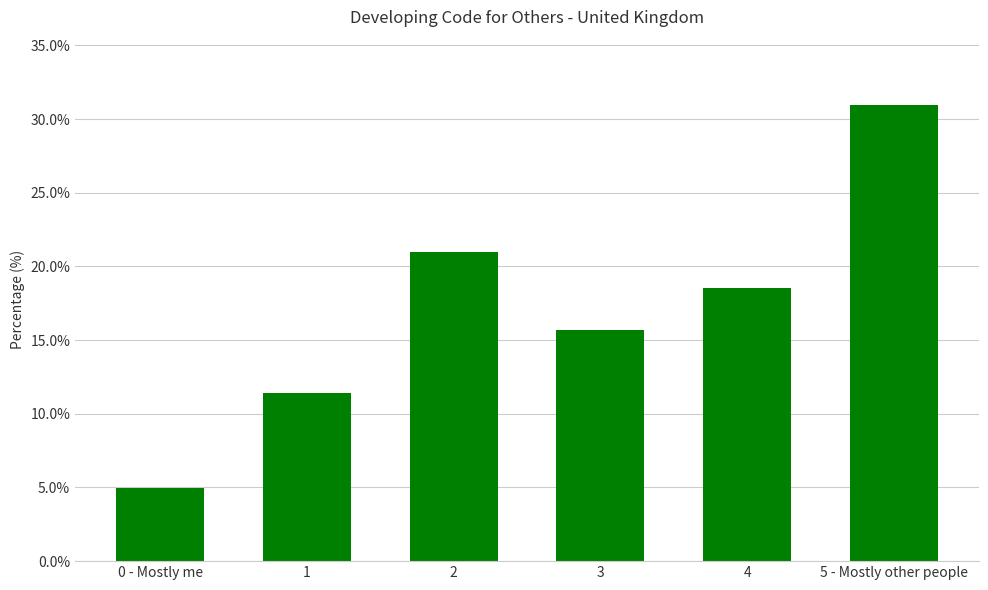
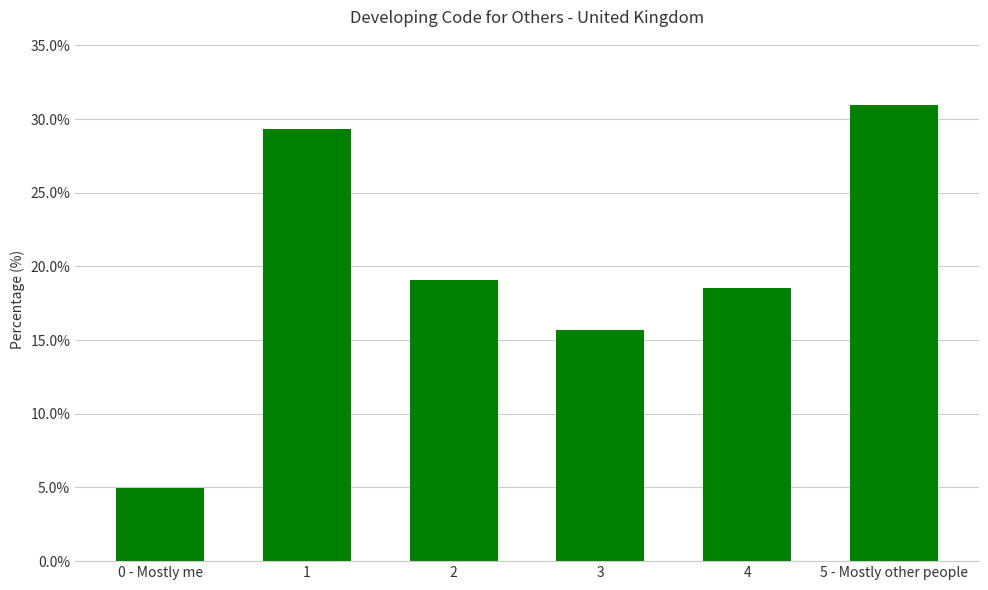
  {
    "0 - Mostly me": "4.9%",
-   "1": "11.4%",
-   "2": "21.0%",
+   "1": "29.3%",
+   "2": "19.1%",
    "3": "15.7%",
    "4": "18.5%",
    "5 - Mostly other people": "30.9%"
  }
